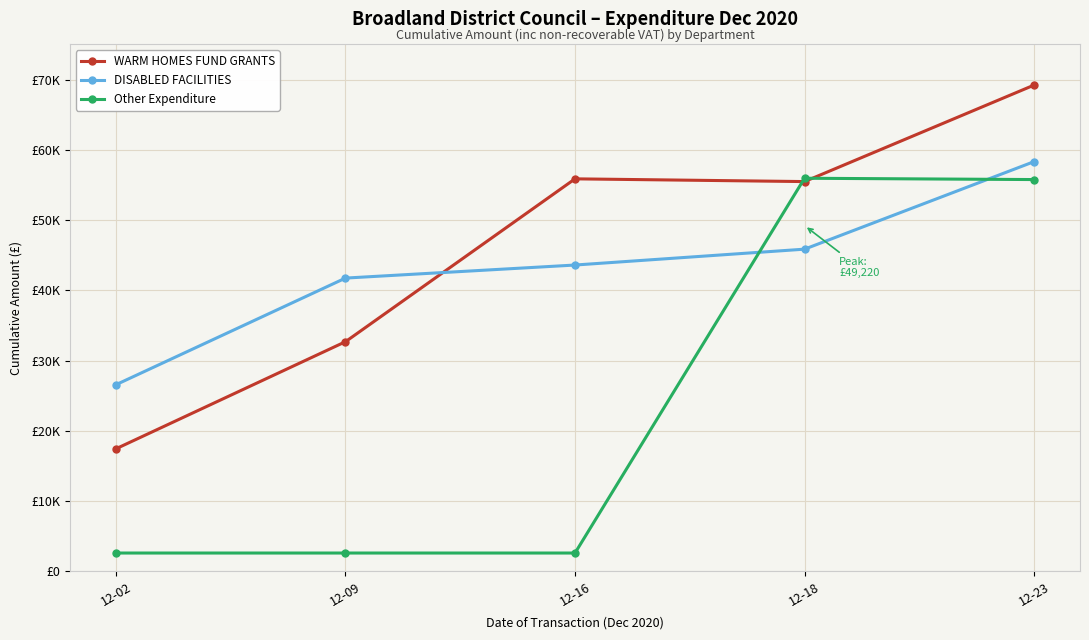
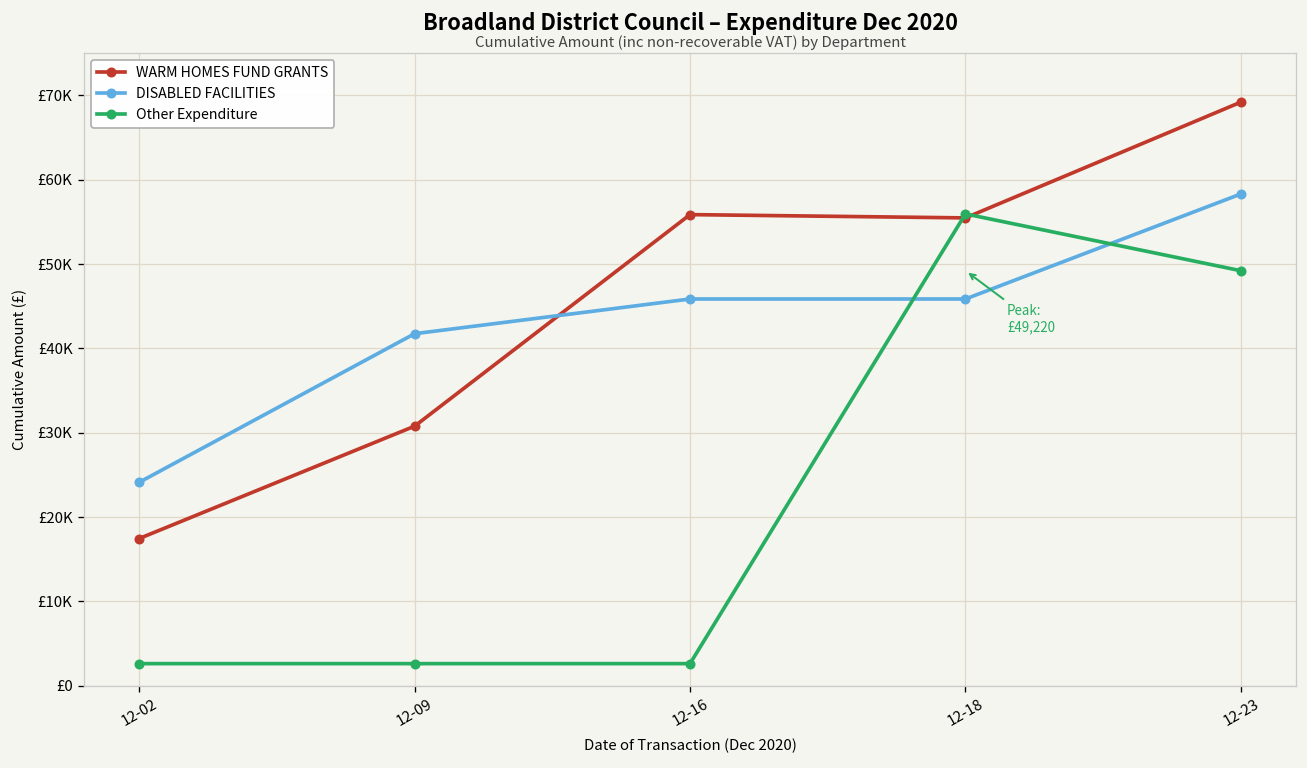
  {
    "WARM HOMES FUND GRANTS": {
      "12-02": "£17000",
-     "12-09": "£33000",
+     "12-09": "£31000",
      "12-16": "£56000",
      "12-18": "£55000",
      "12-23": "£69000"
    },
    "DISABLED FACILITIES": {
-     "12-02": "£27000",
+     "12-02": "£24000",
      "12-09": "£42000",
-     "12-16": "£44000",
+     "12-16": "£46000",
      "12-23": "£58000"
    },
    "Other Expenditure": {
      "12-02": "£3000",
      "12-09": "£3000",
      "12-16": "£3000",
      "12-18": "£56000",
-     "12-23": "£56000"
+     "12-23": "£49000"
    }
  }
